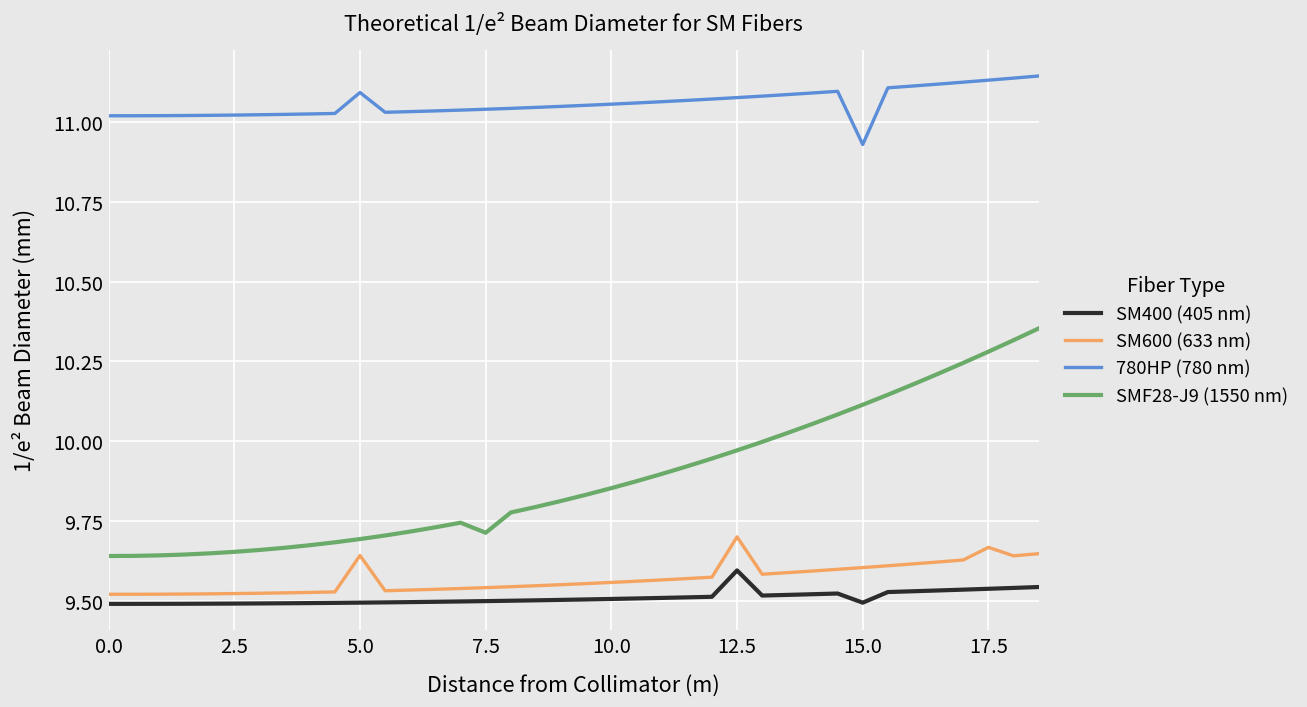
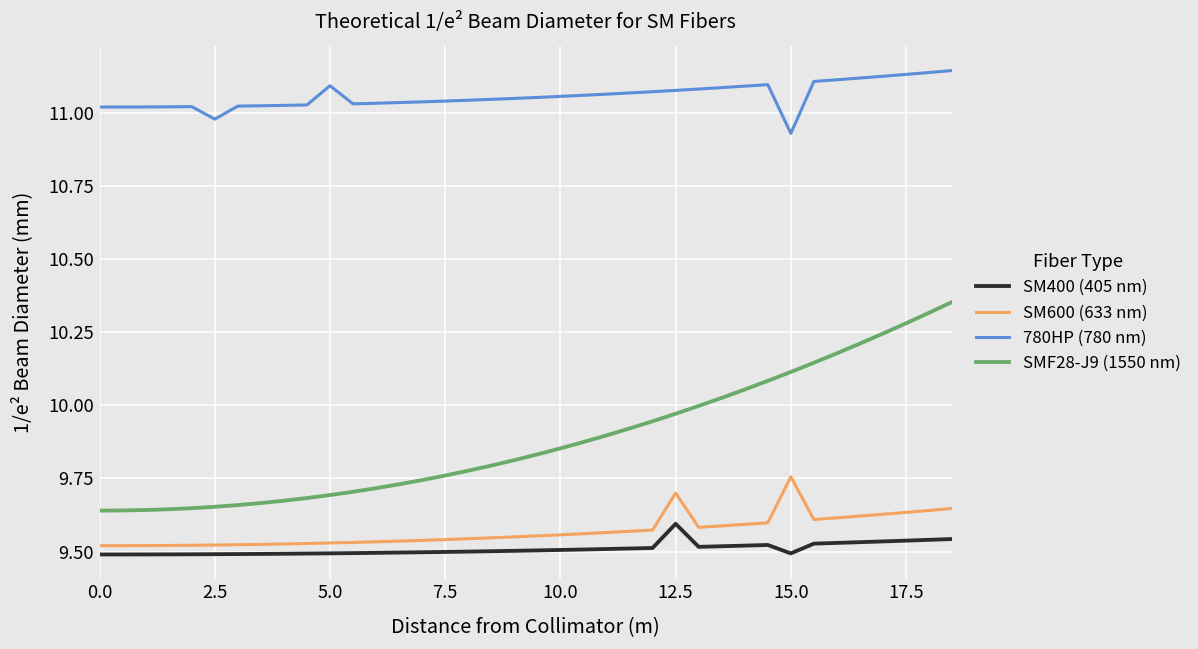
  {
    "SM400 (405 nm)": {
      "0.0": 9.49,
      "2.5": 9.49,
      "5.0": 9.49,
      "7.5": 9.50,
      "10.0": 9.51,
      "12.5": 9.59,
      "15.0": 9.49,
      "17.5": 9.54
    },
    "SM600 (633 nm)": {
      "0.0": 9.52,
      "2.5": 9.52,
-     "5.0": 9.64,
+     "5.0": 9.53,
      "7.5": 9.54,
      "10.0": 9.56,
      "12.5": 9.70,
-     "15.0": 9.60,
-     "17.5": 9.67
+     "15.0": 9.76,
+     "17.5": 9.63
    },
    "780HP (780 nm)": {
      "0.0": 11.02,
-     "2.5": 11.02,
+     "2.5": 10.98,
      "5.0": 11.09,
      "7.5": 11.04,
      "10.0": 11.06,
      "12.5": 11.08,
      "15.0": 10.93,
      "17.5": 11.13
    },
    "SMF28-J9 (1550 nm)": {
      "0.0": 9.64,
      "2.5": 9.65,
      "5.0": 9.69,
-     "7.5": 9.71,
+     "7.5": 9.76,
      "10.0": 9.85,
      "12.5": 9.97,
      "15.0": 10.11,
      "17.5": 10.28
    }
  }
